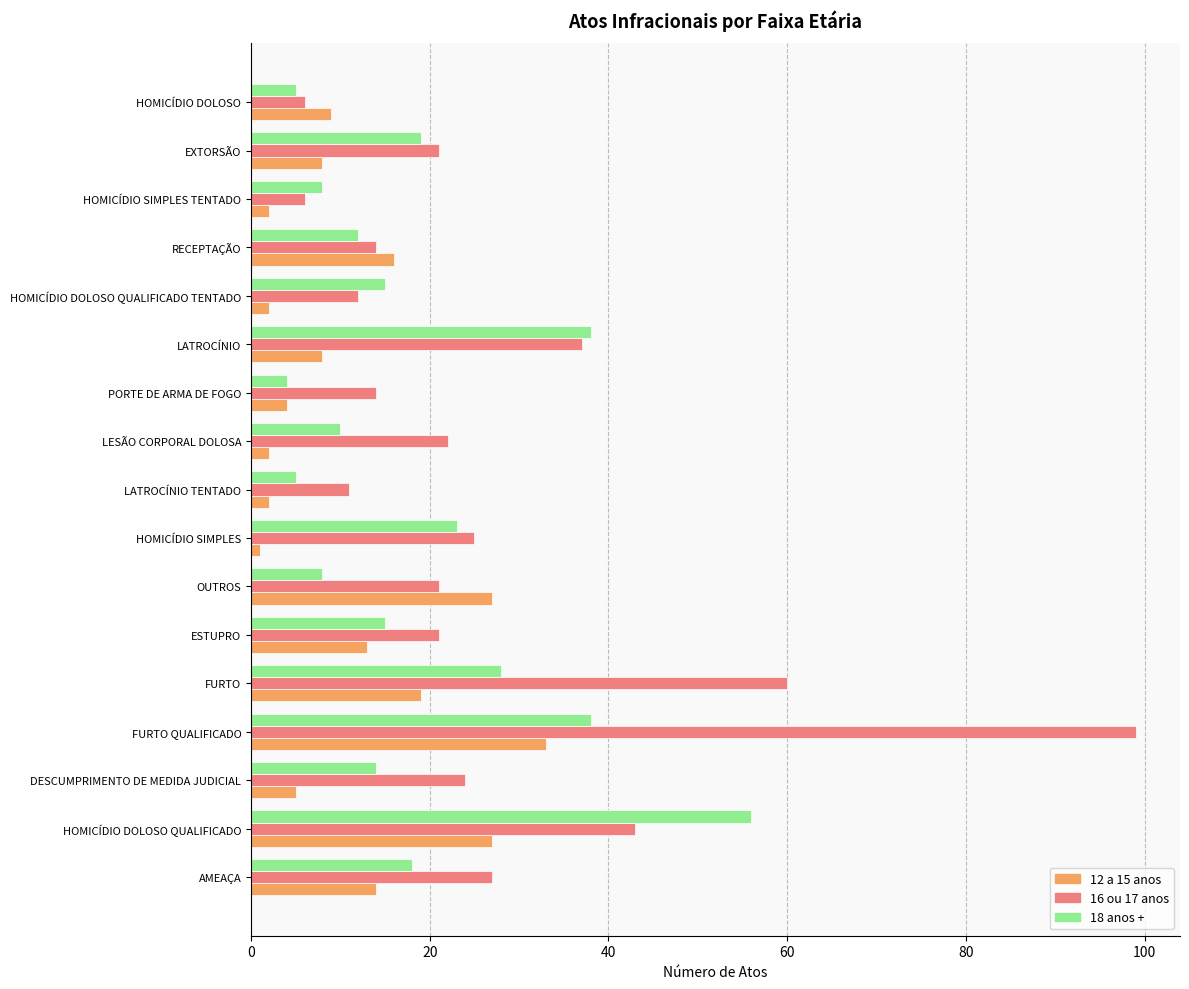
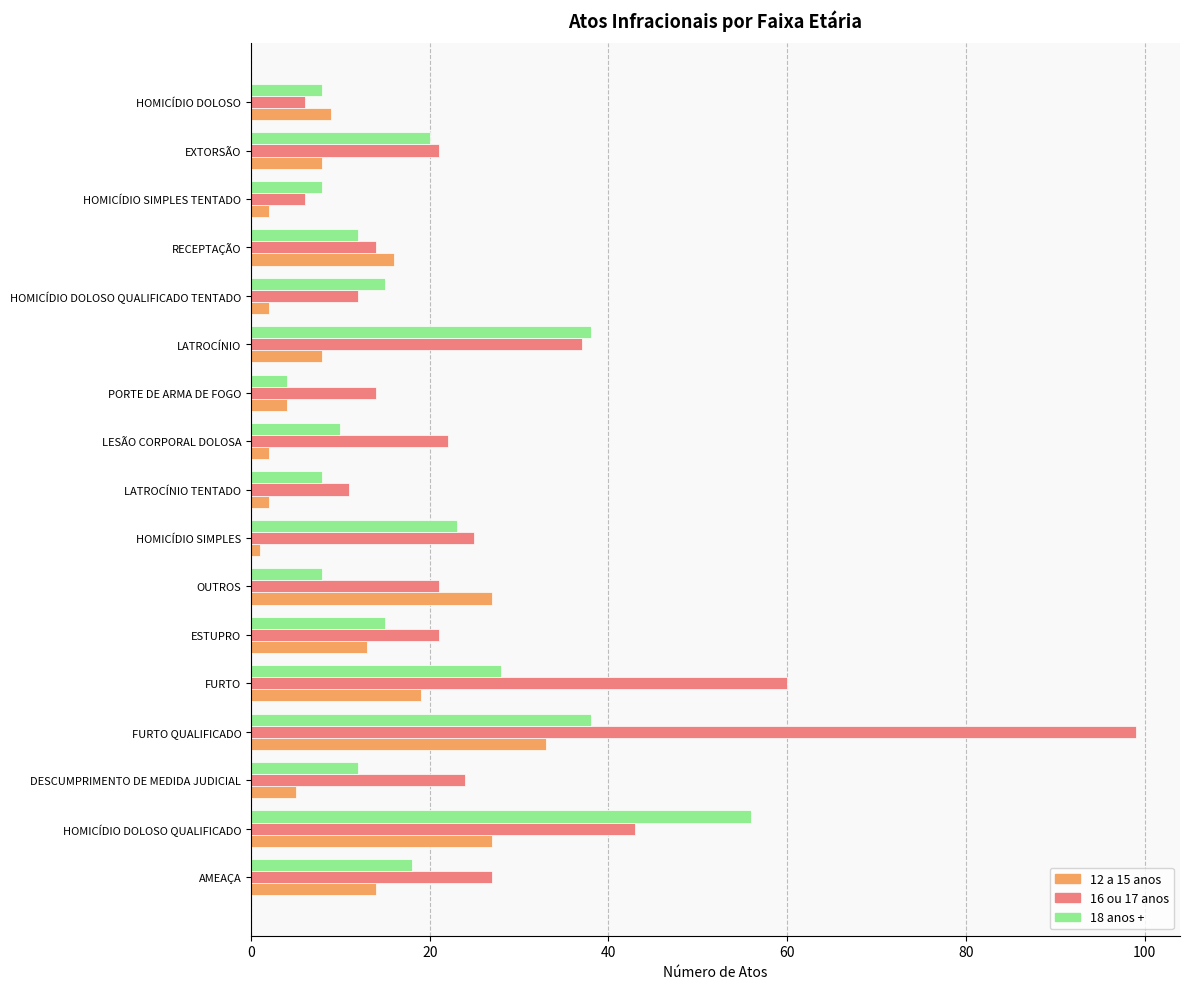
  {
    "18 anos +": {
-     "HOMICÍDIO DOLOSO": 5,
-     "EXTORSÃO": 19,
+     "HOMICÍDIO DOLOSO": 8,
+     "EXTORSÃO": 20,
      "HOMICÍDIO SIMPLES TENTADO": 8,
      "RECEPTAÇÃO": 12,
      "HOMICÍDIO DOLOSO QUALIFICADO TENTADO": 15,
      "LATROCÍNIO": 38,
      "PORTE DE ARMA DE FOGO": 4,
      "LESÃO CORPORAL DOLOSA": 10,
-     "LATROCÍNIO TENTADO": 5,
+     "LATROCÍNIO TENTADO": 8,
      "HOMICÍDIO SIMPLES": 23,
      "OUTROS": 8,
      "ESTUPRO": 15,
      "FURTO": 28,
      "FURTO QUALIFICADO": 38,
-     "DESCUMPRIMENTO DE MEDIDA JUDICIAL": 14,
+     "DESCUMPRIMENTO DE MEDIDA JUDICIAL": 12,
      "HOMICÍDIO DOLOSO QUALIFICADO": 56,
      "AMEAÇA": 18
    }
  }
